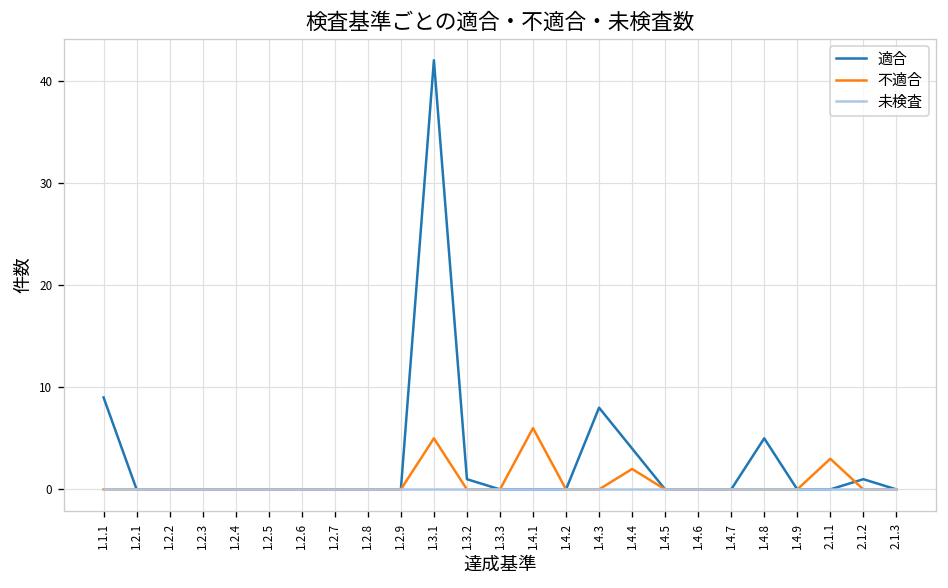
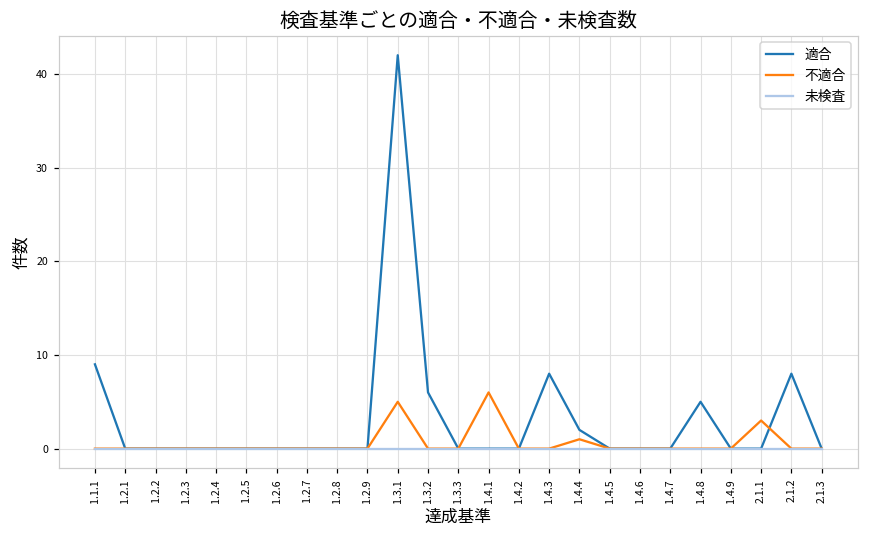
  {
    "適合": {
      "1.1.1": 9,
      "1.3.1": 42,
-     "1.3.2": 1,
+     "1.3.2": 6,
      "1.4.3": 8,
-     "1.4.4": 4,
+     "1.4.4": 2,
      "1.4.8": 5,
-     "2.1.2": 1
+     "2.1.2": 8
    },
    "不適合": {
      "1.3.1": 5,
      "1.4.1": 6,
-     "1.4.4": 2,
+     "1.4.4": 1,
      "2.1.1": 3
    },
    "未検査": {
      "1.3.1": 0,
      "1.4.4": 0
    }
  }
